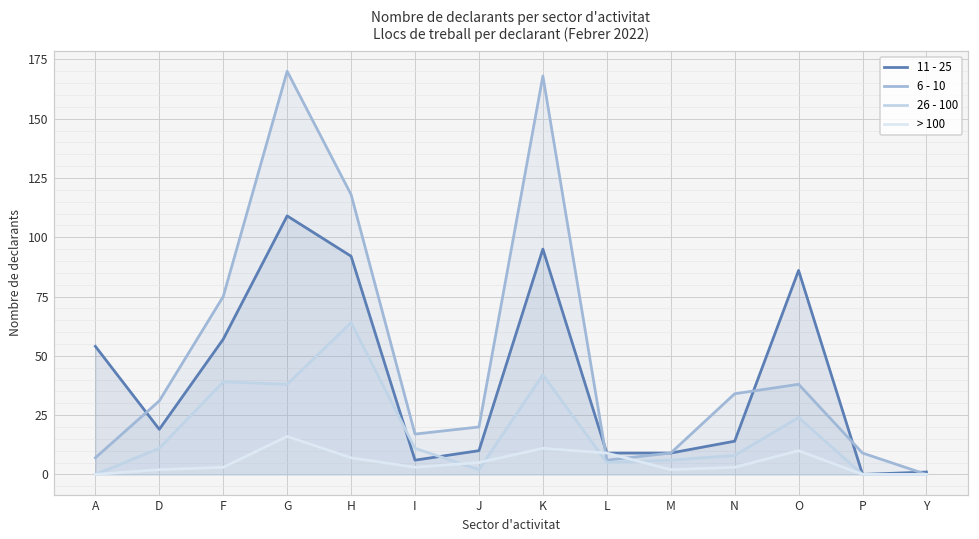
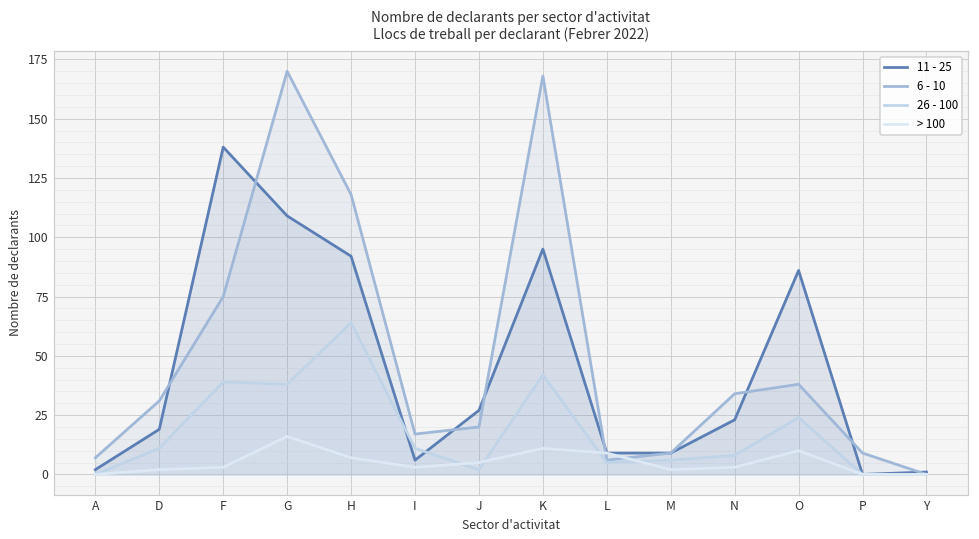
  {
    "11 - 25": {
-     "A": 54,
+     "A": 2,
      "D": 19,
-     "F": 57,
+     "F": 138,
      "G": 109,
      "H": 92,
      "I": 6,
-     "J": 10,
+     "J": 27,
      "K": 95,
-     "N": 14,
+     "N": 23,
      "O": 86
    }
  }
